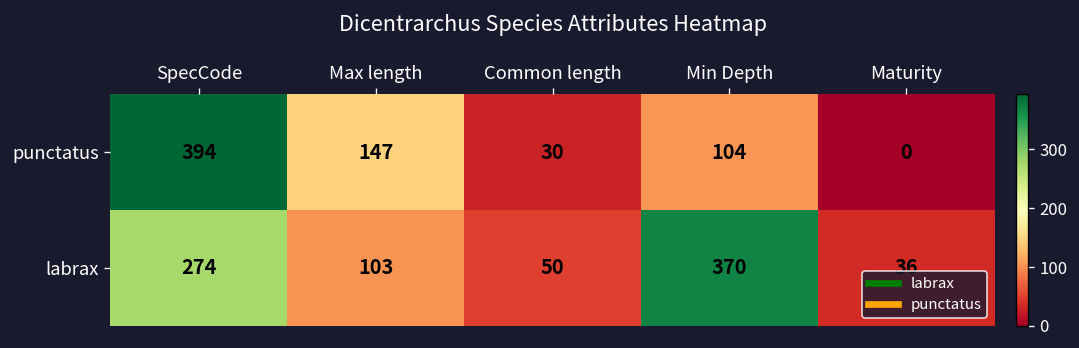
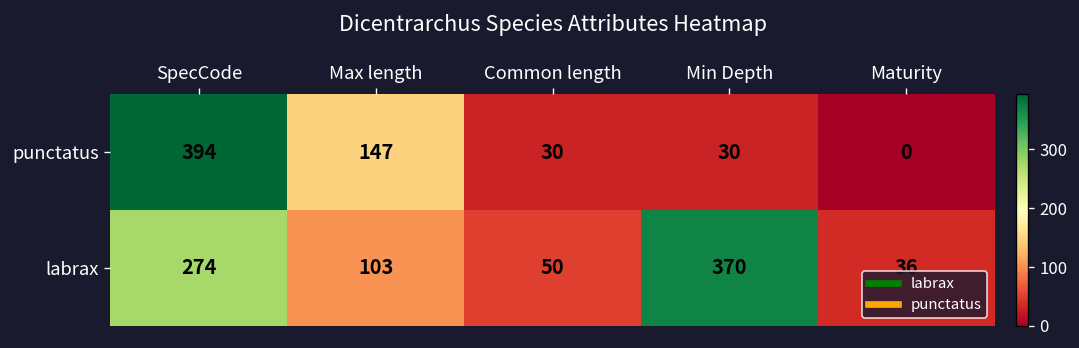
  {
    "punctatus": {
      "SpecCode": 394,
      "Max length": 147,
      "Common length": 30,
-     "Min Depth": 104,
+     "Min Depth": 30,
      "Maturity": 0
    },
    "labrax": {
      "SpecCode": 274,
      "Max length": 103,
      "Common length": 50,
      "Min Depth": 370
    }
  }
